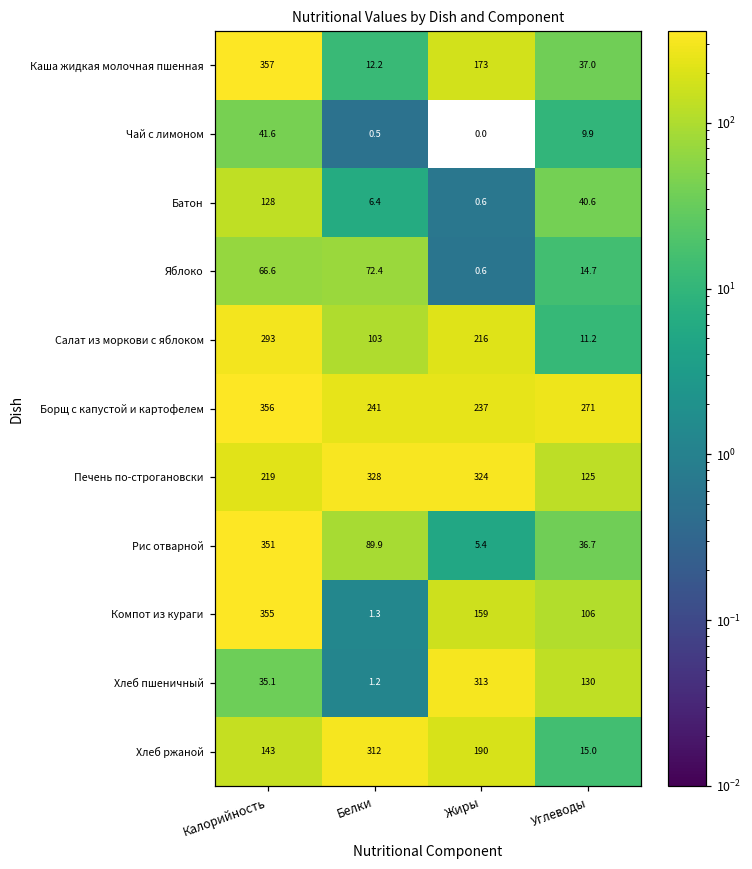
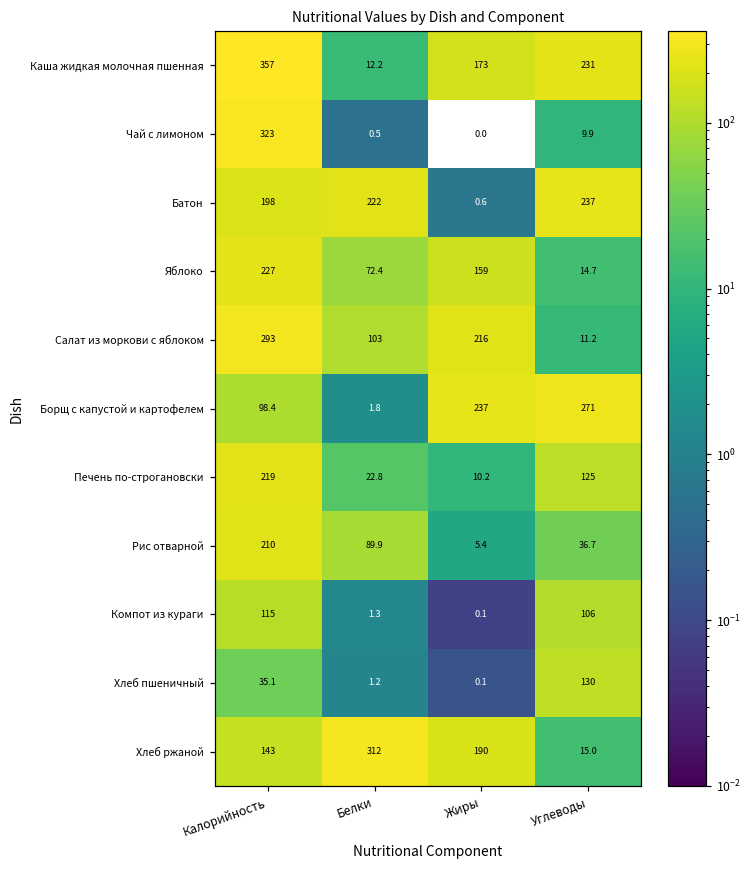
  {
    "Каша жидкая молочная пшенная": {
      "Калорийность": 357,
      "Белки": 12.2,
      "Жиры": 173,
-     "Углеводы": 37.0
+     "Углеводы": 231
    },
    "Чай с лимоном": {
-     "Калорийность": 41.6,
+     "Калорийность": 323,
      "Белки": 0.5,
      "Жиры": 0.0,
      "Углеводы": 9.9
    },
    "Батон": {
-     "Калорийность": 128,
-     "Белки": 6.4,
+     "Калорийность": 198,
+     "Белки": 222,
      "Жиры": 0.6,
-     "Углеводы": 40.6
+     "Углеводы": 237
    },
    "Яблоко": {
-     "Калорийность": 66.6,
+     "Калорийность": 227,
      "Белки": 72.4,
-     "Жиры": 0.6,
+     "Жиры": 159,
      "Углеводы": 14.7
    },
    "Салат из моркови с яблоком": {
      "Калорийность": 293,
      "Белки": 103,
      "Жиры": 216,
      "Углеводы": 11.2
    },
    "Борщ с капустой и картофелем": {
-     "Калорийность": 356,
-     "Белки": 241,
+     "Калорийность": 98.4,
+     "Белки": 1.8,
      "Жиры": 237,
      "Углеводы": 271
    },
    "Печень по-строгановски": {
      "Калорийность": 219,
-     "Белки": 328,
-     "Жиры": 324,
+     "Белки": 22.8,
+     "Жиры": 10.2,
      "Углеводы": 125
    },
    "Рис отварной": {
-     "Калорийность": 351,
+     "Калорийность": 210,
      "Белки": 89.9,
      "Жиры": 5.4,
      "Углеводы": 36.7
    },
    "Компот из кураги": {
-     "Калорийность": 355,
+     "Калорийность": 115,
      "Белки": 1.3,
-     "Жиры": 159,
+     "Жиры": 0.1,
      "Углеводы": 106
    },
    "Хлеб пшеничный": {
      "Калорийность": 35.1,
      "Белки": 1.2,
-     "Жиры": 313,
+     "Жиры": 0.1,
      "Углеводы": 130
    },
    "Хлеб ржаной": {
      "Калорийность": 143,
      "Белки": 312,
      "Жиры": 190,
      "Углеводы": 15.0
    }
  }
